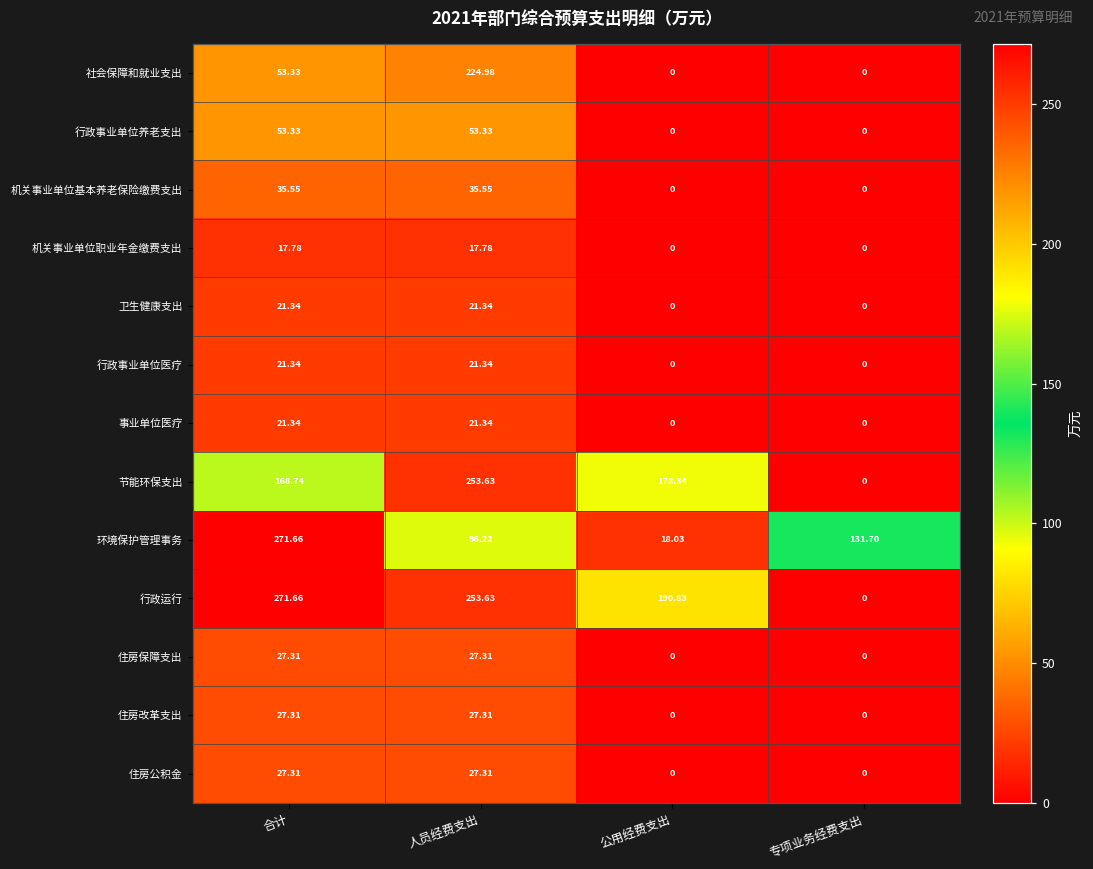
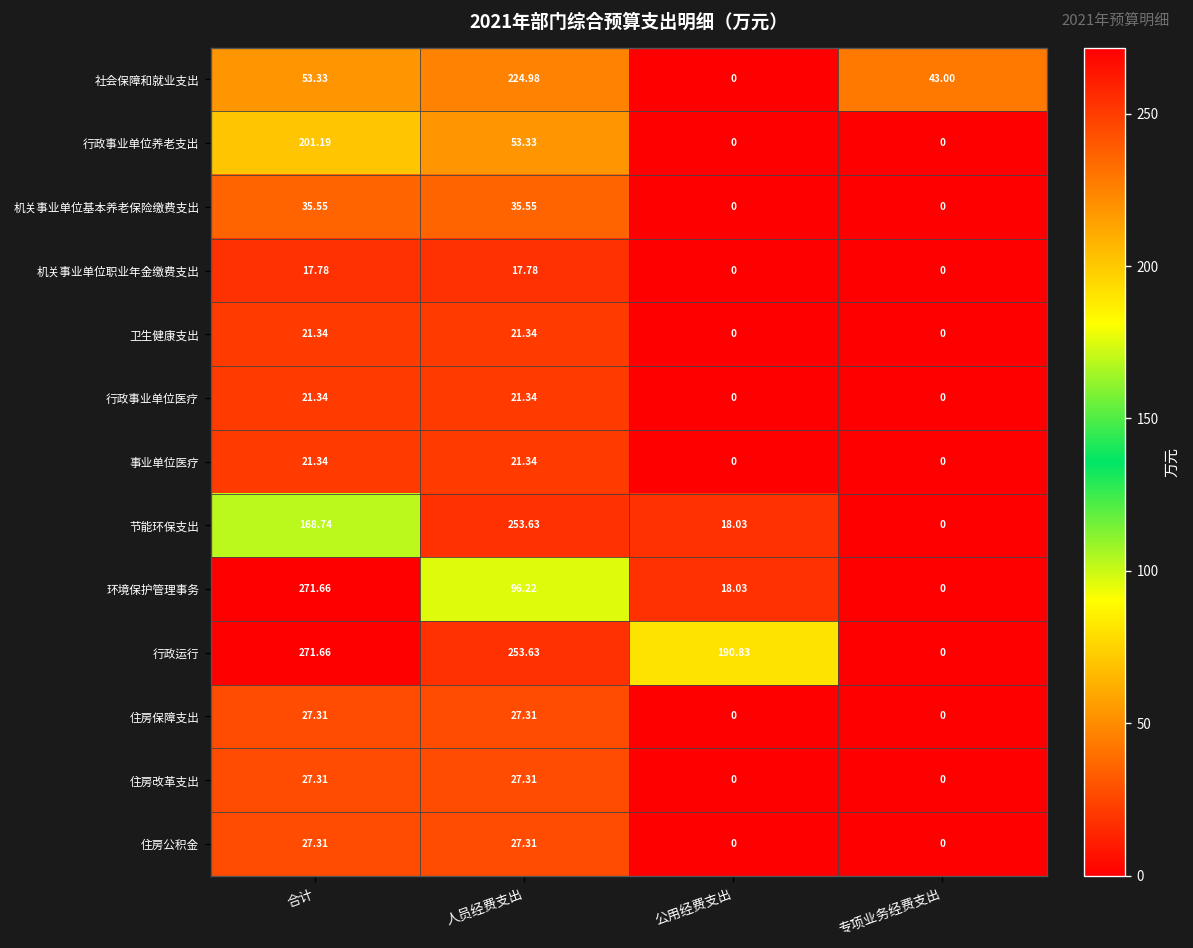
  {
    "社会保障和就业支出": {
      "合计": 53.33,
      "人员经费支出": 224.98,
      "公用经费支出": 0,
-     "专项业务经费支出": 0
+     "专项业务经费支出": 43.00
    },
    "行政事业单位养老支出": {
-     "合计": 53.33,
+     "合计": 201.19,
      "人员经费支出": 53.33,
      "公用经费支出": 0,
      "专项业务经费支出": 0
    },
    "机关事业单位基本养老保险缴费支出": {
      "合计": 35.55,
      "人员经费支出": 35.55,
      "公用经费支出": 0,
      "专项业务经费支出": 0
    },
    "机关事业单位职业年金缴费支出": {
      "合计": 17.78,
      "人员经费支出": 17.78,
      "公用经费支出": 0,
      "专项业务经费支出": 0
    },
    "卫生健康支出": {
      "合计": 21.34,
      "人员经费支出": 21.34,
      "公用经费支出": 0,
      "专项业务经费支出": 0
    },
    "行政事业单位医疗": {
      "合计": 21.34,
      "人员经费支出": 21.34,
      "公用经费支出": 0,
      "专项业务经费支出": 0
    },
    "事业单位医疗": {
      "合计": 21.34,
      "人员经费支出": 21.34,
      "公用经费支出": 0,
      "专项业务经费支出": 0
    },
    "节能环保支出": {
      "合计": 168.74,
      "人员经费支出": 253.63,
-     "公用经费支出": 178.34,
+     "公用经费支出": 18.03,
      "专项业务经费支出": 0
    },
    "环境保护管理事务": {
      "合计": 271.66,
      "人员经费支出": 96.22,
      "公用经费支出": 18.03,
-     "专项业务经费支出": 131.70
+     "专项业务经费支出": 0
    },
    "行政运行": {
      "合计": 271.66,
      "人员经费支出": 253.63,
      "公用经费支出": 190.83,
      "专项业务经费支出": 0
    },
    "住房保障支出": {
      "合计": 27.31,
      "人员经费支出": 27.31,
      "公用经费支出": 0,
      "专项业务经费支出": 0
    },
    "住房改革支出": {
      "合计": 27.31,
      "人员经费支出": 27.31,
      "公用经费支出": 0,
      "专项业务经费支出": 0
    },
    "住房公积金": {
      "合计": 27.31,
      "人员经费支出": 27.31,
      "公用经费支出": 0,
      "专项业务经费支出": 0
    }
  }
